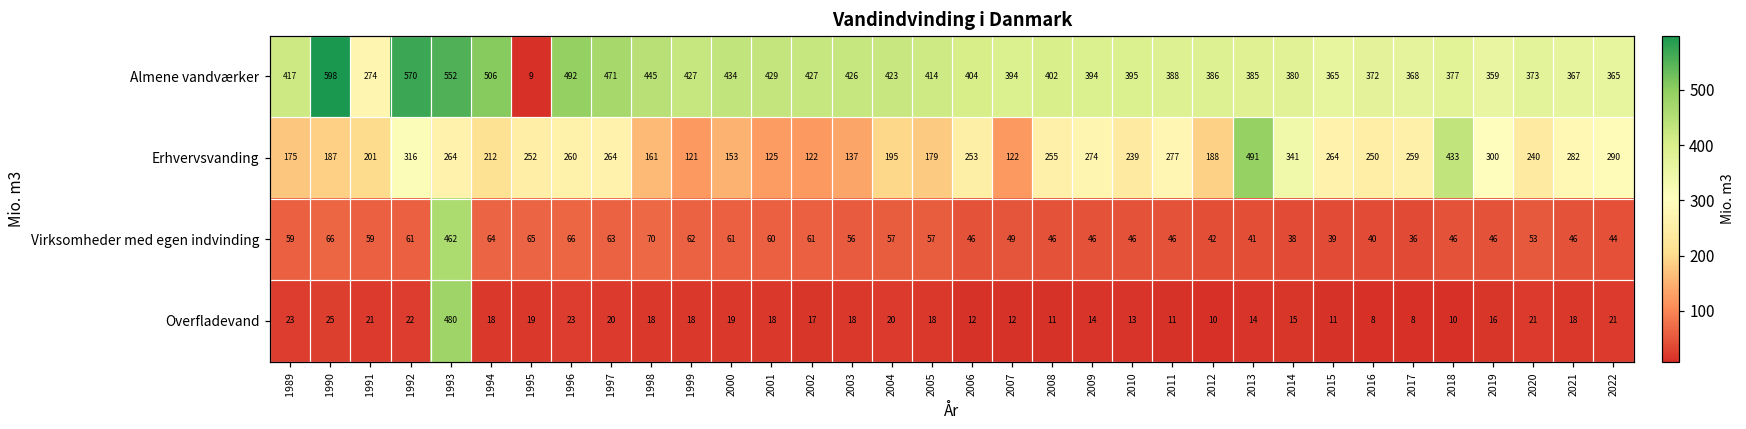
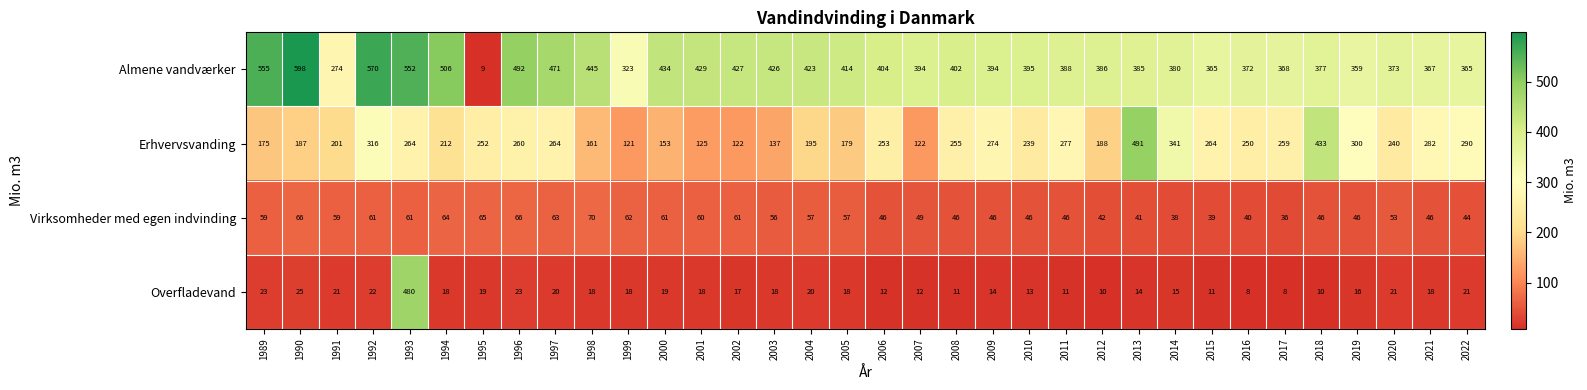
  {
    "Almene vandværker": {
-     "1989": 417,
+     "1989": 555,
      "1990": 598,
      "1991": 274,
      "1992": 570,
      "1993": 552,
      "1994": 506,
      "1995": 9,
      "1996": 492,
      "1997": 471,
      "1998": 445,
-     "1999": 427,
+     "1999": 323,
      "2000": 434,
      "2001": 429,
      "2002": 427,
      "2003": 426,
      "2004": 423,
      "2005": 414,
      "2006": 404,
      "2007": 394,
      "2008": 402,
      "2009": 394,
      "2010": 395,
      "2011": 388,
      "2012": 386,
      "2013": 385,
      "2014": 380,
      "2015": 365,
      "2016": 372,
      "2017": 368,
      "2018": 377,
      "2019": 359,
      "2020": 373,
      "2021": 367,
      "2022": 365
    },
    "Erhvervsvanding": {
      "1989": 175,
      "1990": 187,
      "1991": 201,
      "1992": 316,
      "1993": 264,
      "1994": 212,
      "1995": 252,
      "1996": 260,
      "1997": 264,
      "1998": 161,
      "1999": 121,
      "2000": 153,
      "2001": 125,
      "2002": 122,
      "2003": 137,
      "2004": 195,
      "2005": 179,
      "2006": 253,
      "2007": 122,
      "2008": 255,
      "2009": 274,
      "2010": 239,
      "2011": 277,
      "2012": 188,
      "2013": 491,
      "2014": 341,
      "2015": 264,
      "2016": 250,
      "2017": 259,
      "2018": 433,
      "2019": 300,
      "2020": 240,
      "2021": 282,
      "2022": 290
    },
    "Virksomheder med egen indvinding": {
      "1989": 59,
      "1990": 66,
      "1991": 59,
      "1992": 61,
-     "1993": 462,
+     "1993": 61,
      "1994": 64,
      "1995": 65,
      "1996": 66,
      "1997": 63,
      "1998": 70,
      "1999": 62,
      "2000": 61,
      "2001": 60,
      "2002": 61,
      "2003": 56,
      "2004": 57,
      "2005": 57,
      "2006": 46,
      "2007": 49,
      "2008": 46,
      "2009": 46,
      "2010": 46,
      "2011": 46,
      "2012": 42,
      "2013": 41,
      "2014": 38,
      "2015": 39,
      "2016": 40,
      "2017": 36,
      "2018": 46,
      "2019": 46,
      "2020": 53,
      "2021": 46,
      "2022": 44
    },
    "Overfladevand": {
      "1989": 23,
      "1990": 25,
      "1991": 21,
      "1992": 22,
      "1993": 480,
      "1994": 18,
      "1995": 19,
      "1996": 23,
      "1997": 20,
      "1998": 18,
      "1999": 18,
      "2000": 19,
      "2001": 18,
      "2002": 17,
      "2003": 18,
      "2004": 20,
      "2005": 18,
      "2006": 12,
      "2007": 12,
      "2008": 11,
      "2009": 14,
      "2010": 13,
      "2011": 11,
      "2012": 10,
      "2013": 14,
      "2014": 15,
      "2015": 11,
      "2016": 8,
      "2017": 8,
      "2018": 10,
      "2019": 16,
      "2020": 21,
      "2021": 18,
      "2022": 21
    }
  }
